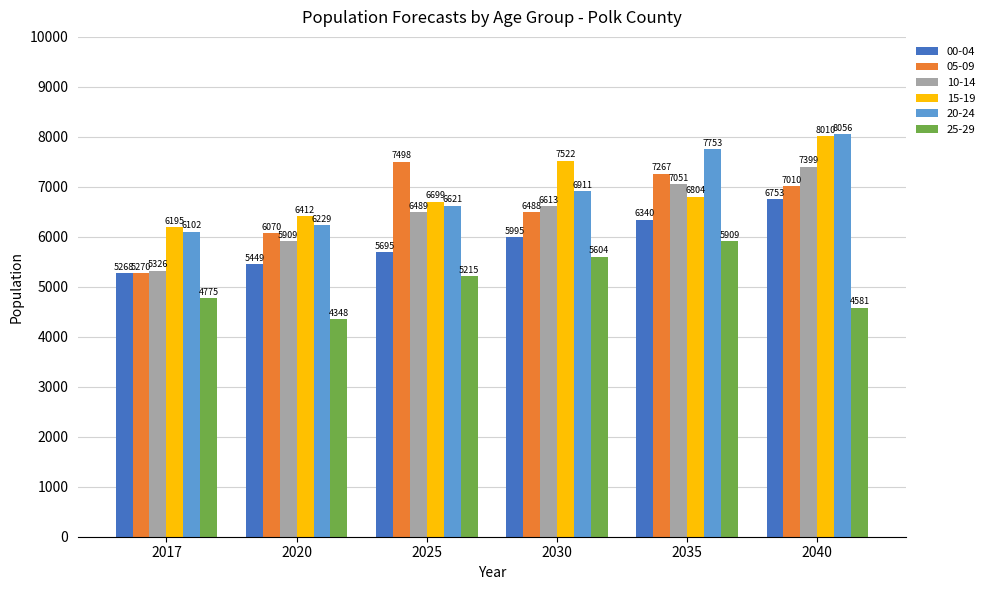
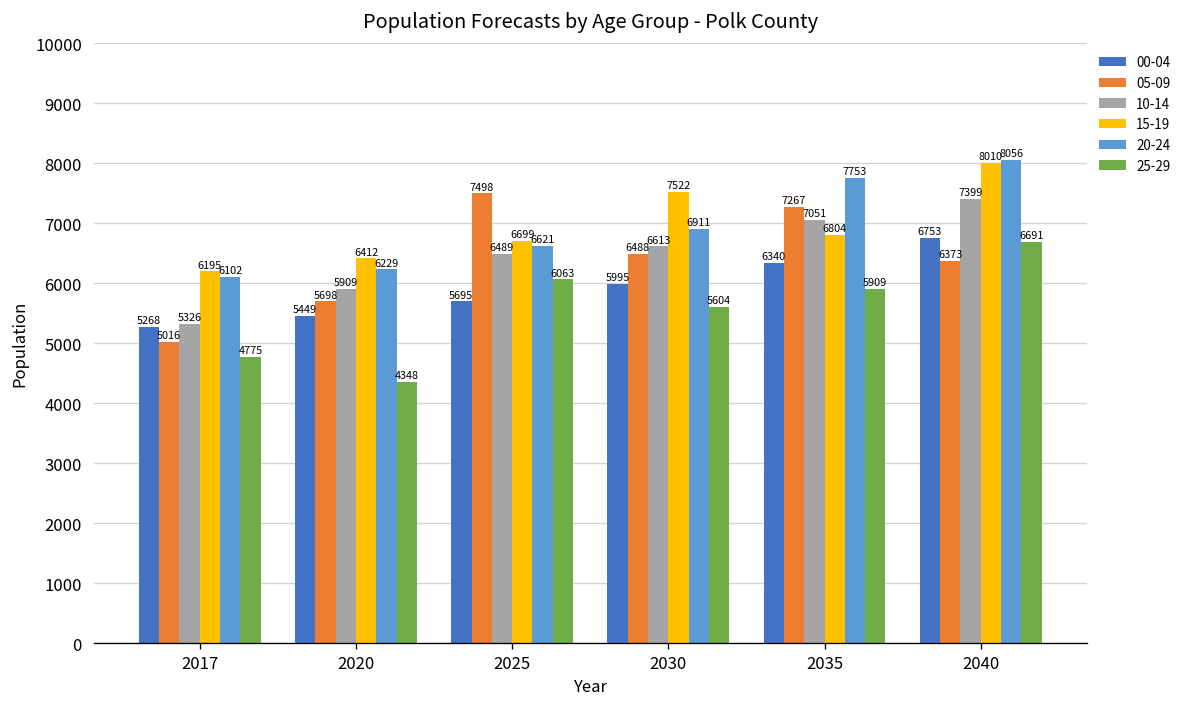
  {
    "05-09": {
-     "2017": 5270,
-     "2020": 6070,
+     "2017": 5016,
+     "2020": 5698,
      "2025": 7498,
      "2030": 6488,
      "2035": 7267,
-     "2040": 7010
+     "2040": 6373
    },
    "10-14": {
      "2017": 5326,
      "2020": 5909,
      "2025": 6489,
      "2030": 6613,
      "2035": 7051,
      "2040": 7399
    },
    "15-19": {
      "2017": 6195,
      "2020": 6412,
      "2025": 6699,
      "2030": 7522,
      "2035": 6804,
      "2040": 8010
    },
    "25-29": {
      "2017": 4775,
      "2020": 4348,
-     "2025": 5215,
+     "2025": 6063,
      "2030": 5604,
      "2035": 5909,
-     "2040": 4581
+     "2040": 6691
    }
  }
